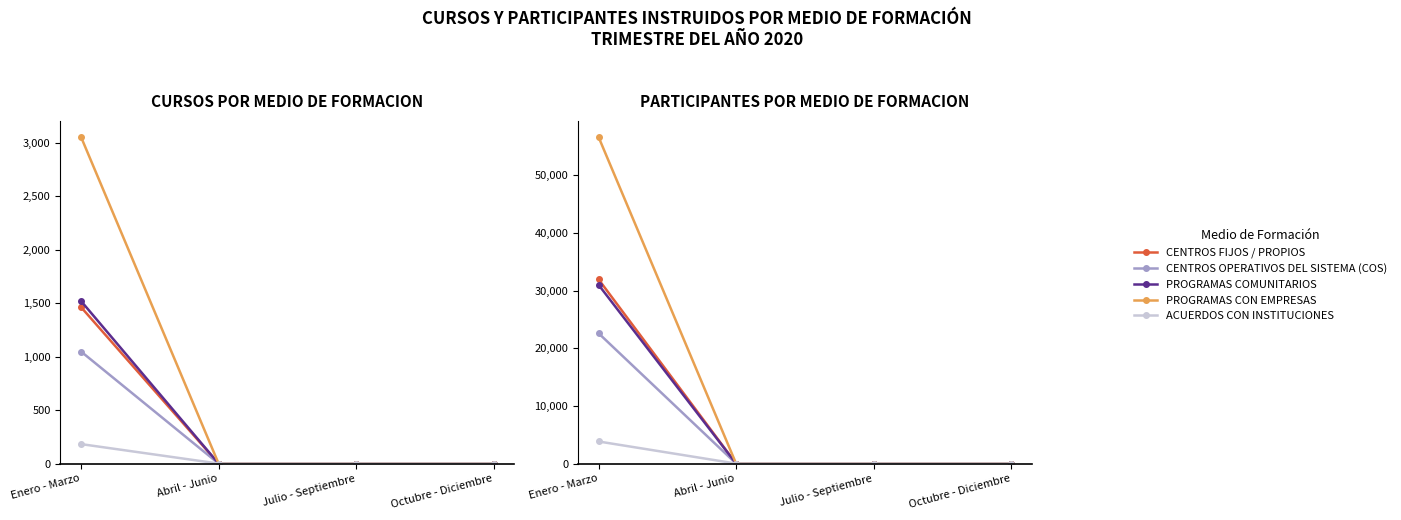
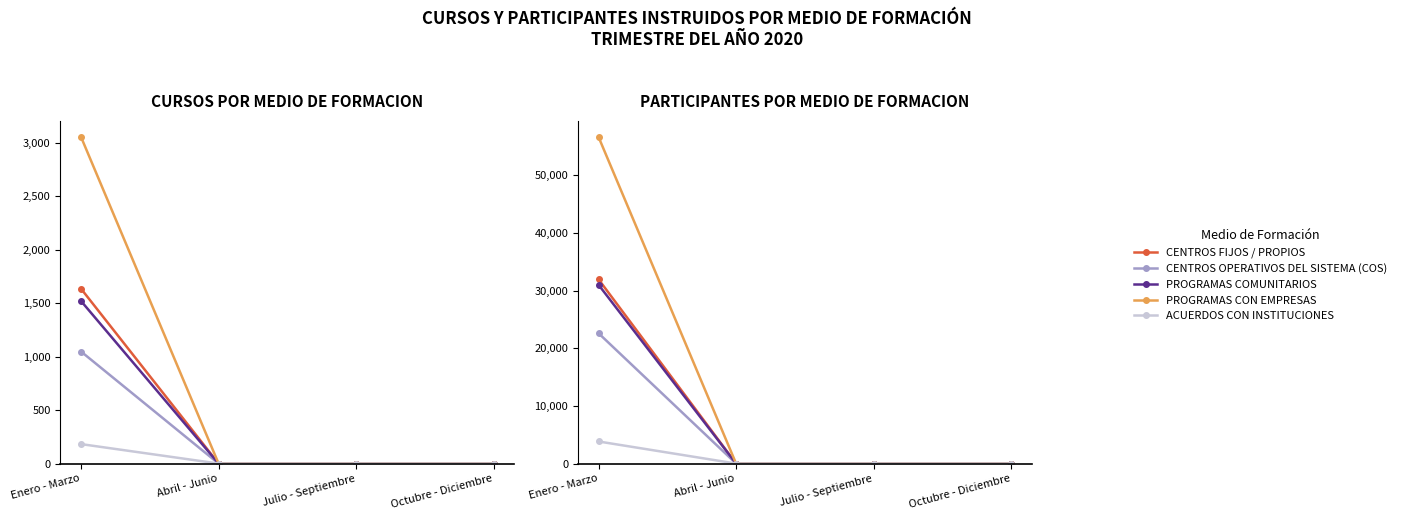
  {
    "CURSOS POR MEDIO DE FORMACION": {
      "CENTROS FIJOS / PROPIOS": {
-       "Enero - Marzo": "1,460"
+       "Enero - Marzo": "1,630"
      },
      "CENTROS OPERATIVOS DEL SISTEMA (COS)": {
        "Enero - Marzo": "1,050"
      },
      "PROGRAMAS COMUNITARIOS": {
        "Enero - Marzo": "1,520"
      },
      "PROGRAMAS CON EMPRESAS": {
        "Enero - Marzo": "3,050"
      },
      "ACUERDOS CON INSTITUCIONES": {
        "Enero - Marzo": "180"
      }
    },
    "PARTICIPANTES POR MEDIO DE FORMACION": {
      "CENTROS FIJOS / PROPIOS": {
        "Enero - Marzo": "32,000"
      },
      "CENTROS OPERATIVOS DEL SISTEMA (COS)": {
        "Enero - Marzo": "23,000"
      },
      "PROGRAMAS COMUNITARIOS": {
        "Enero - Marzo": "31,000"
      },
      "PROGRAMAS CON EMPRESAS": {
        "Enero - Marzo": "57,000"
      },
      "ACUERDOS CON INSTITUCIONES": {
        "Enero - Marzo": "4,000"
      }
    }
  }
